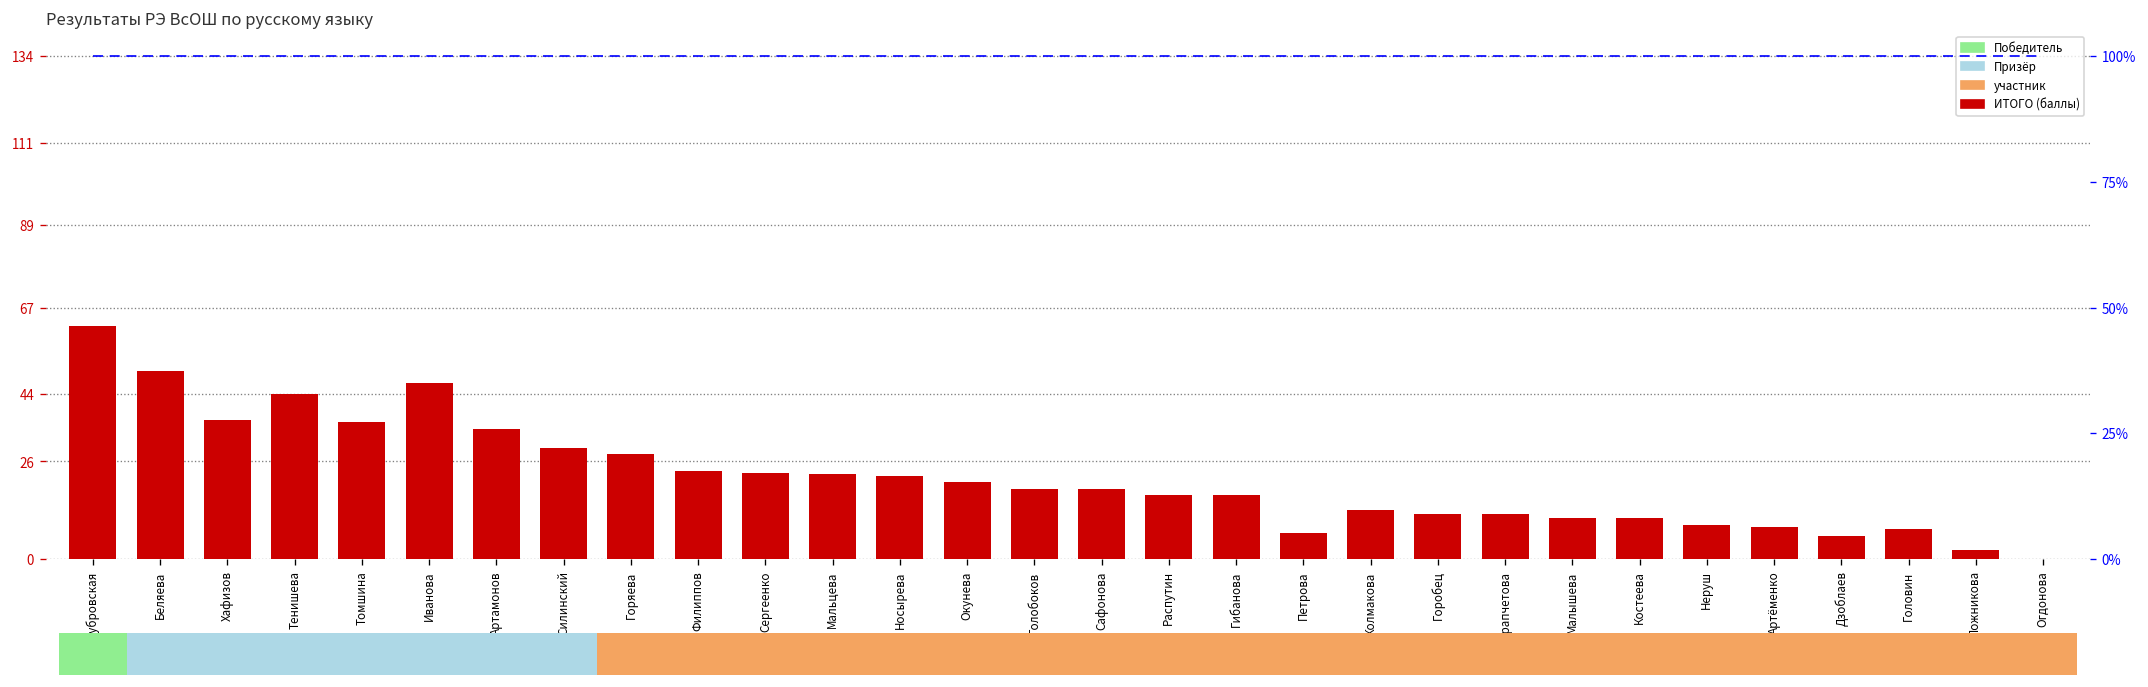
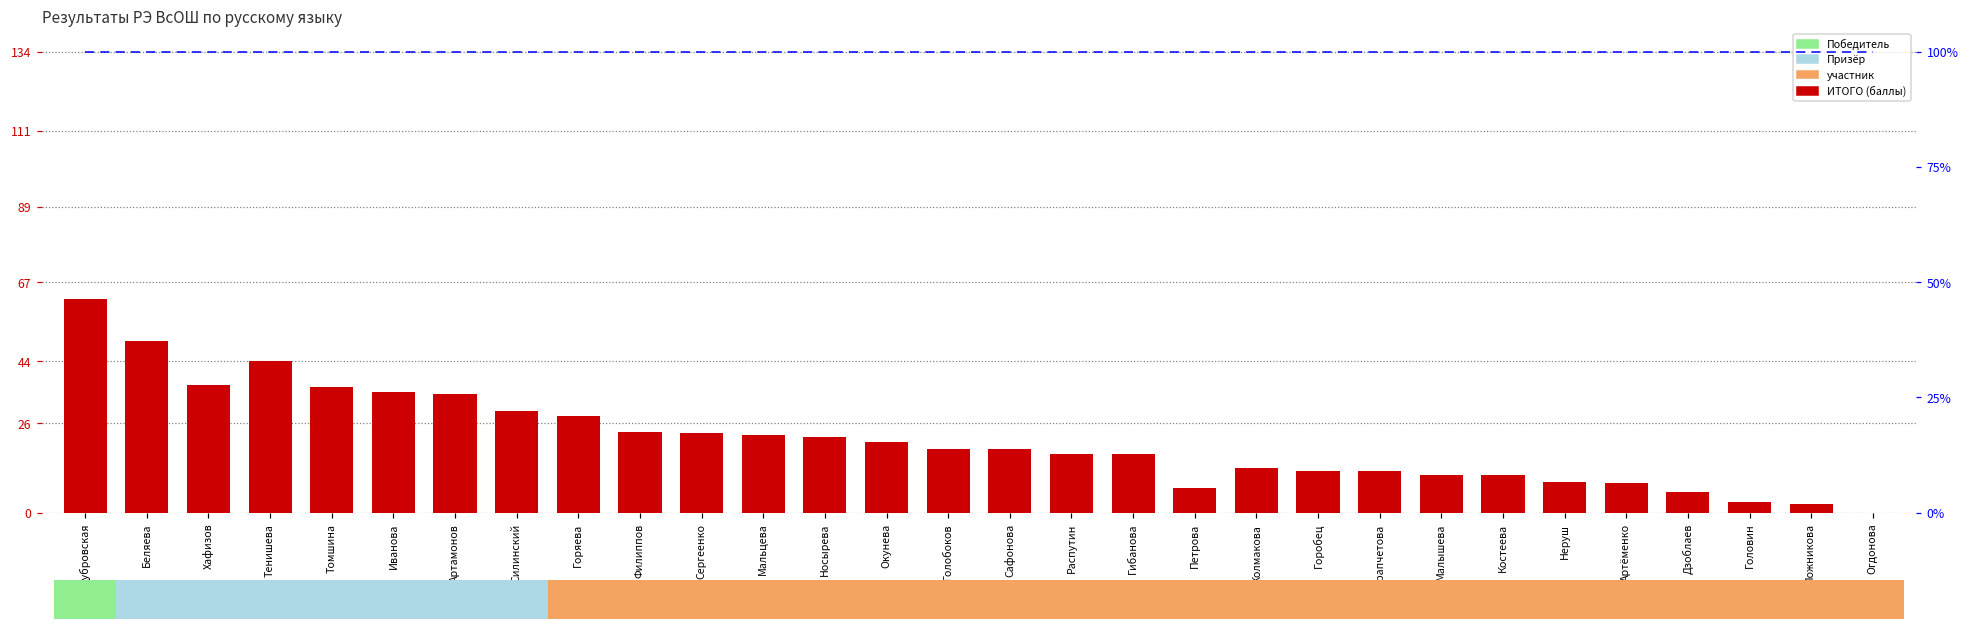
  {
    "ИТОГО (баллы)": {
      "Дубровская": 62,
      "Беляева": 50,
      "Хафизов": 37,
      "Тенишева": 44,
      "Томшина": 37,
-     "Иванова": 47,
+     "Иванова": 35,
      "Артамонов": 35,
      "Силинский": 30,
      "Горяева": 28,
      "Филиппов": 24,
      "Сергеенко": 23,
      "Мальцева": 23,
      "Носырева": 22,
      "Окунева": 21,
      "Голобоков": 19,
      "Сафонова": 19,
      "Распутин": 17,
      "Гибанова": 17,
      "Петрова": 7,
      "Колмакова": 13,
      "Горобец": 12,
      "Крапчетова": 12,
      "Малышева": 11,
      "Костеева": 11,
      "Неруш": 9,
      "Артёменко": 9,
      "Дзоблаев": 6,
-     "Головин": 8,
+     "Головин": 3,
      "Ложникова": 3,
      "Огдонова": 0
    }
  }
